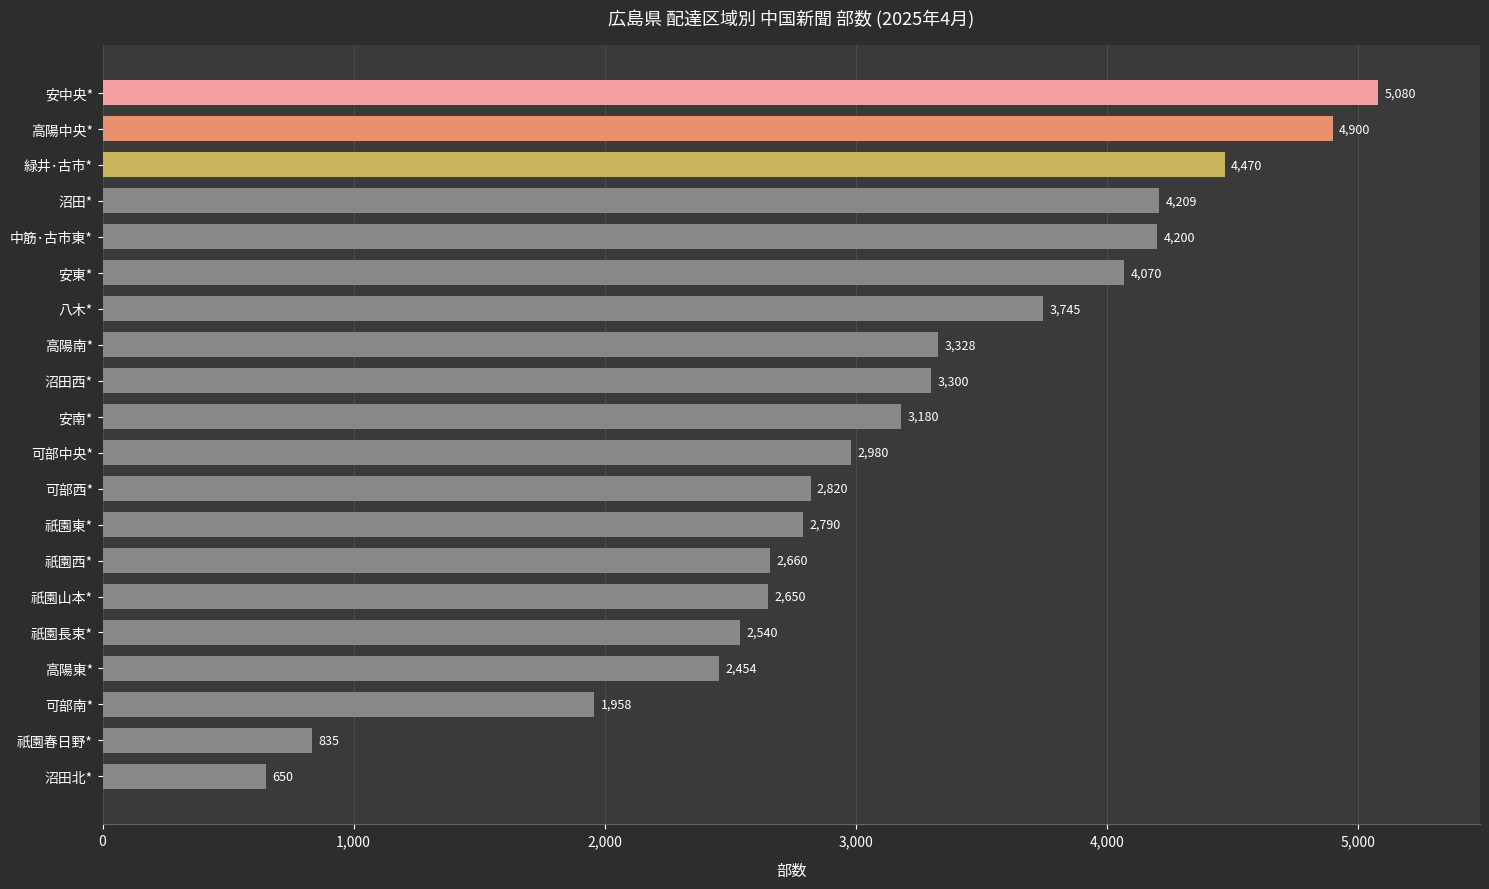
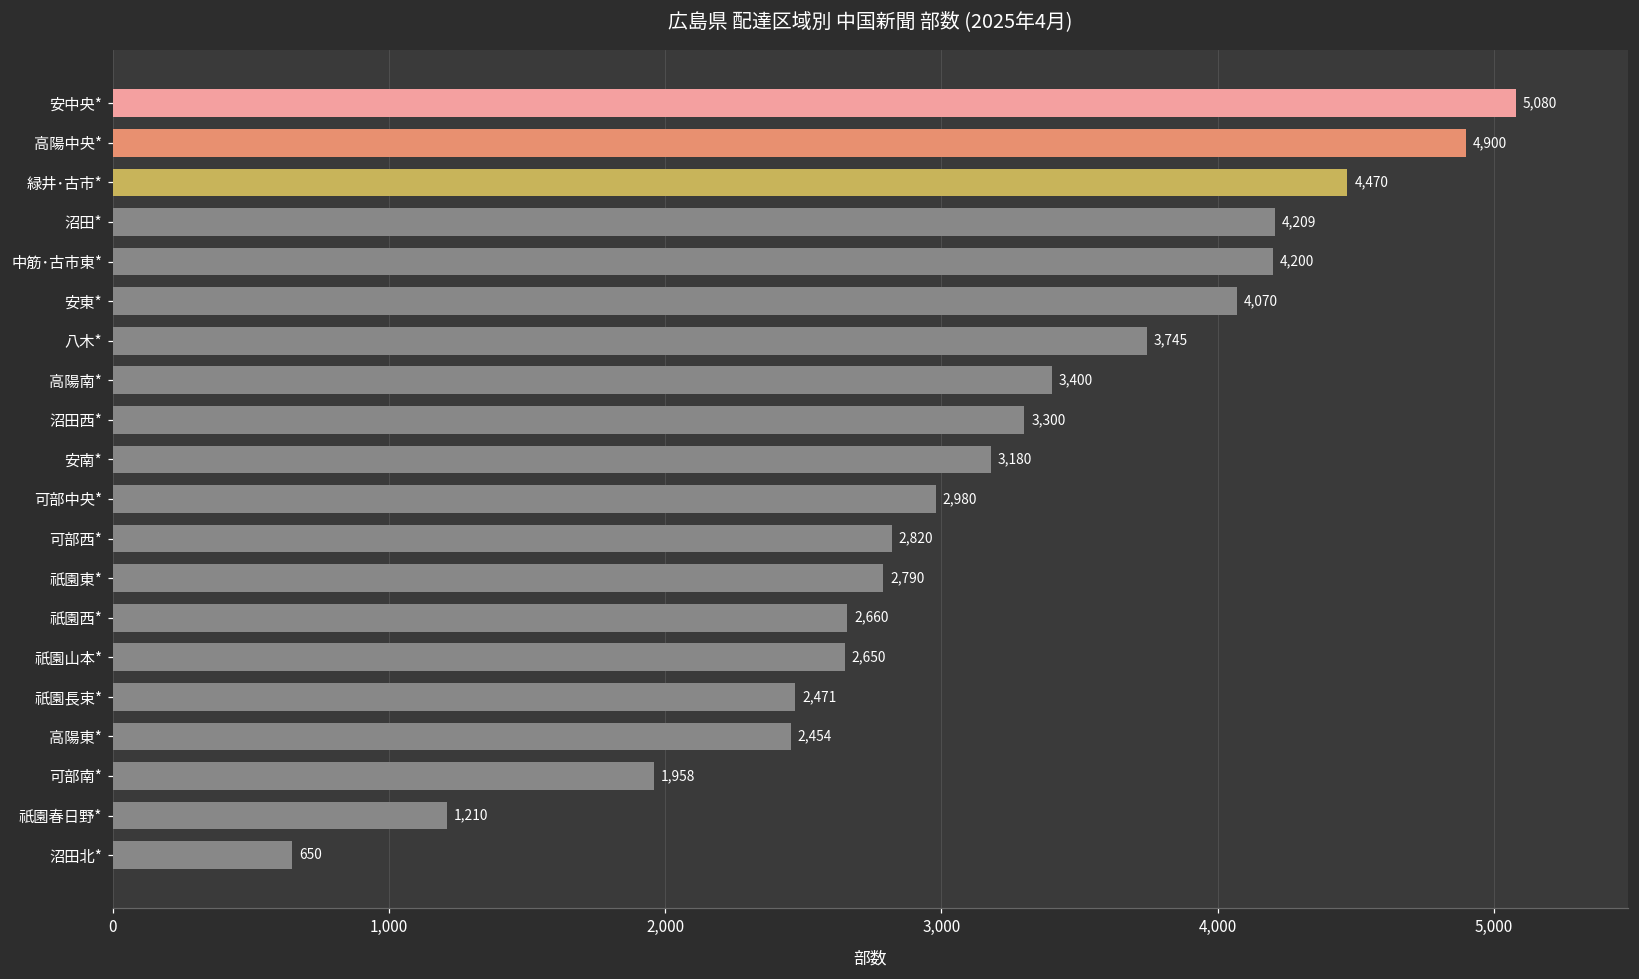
  {
    "安中央*": "5,080",
    "高陽中央*": "4,900",
    "緑井･古市*": "4,470",
    "沼田*": "4,209",
    "中筋･古市東*": "4,200",
    "安東*": "4,070",
    "八木*": "3,745",
-   "高陽南*": "3,328",
+   "高陽南*": "3,400",
    "沼田西*": "3,300",
    "安南*": "3,180",
    "可部中央*": "2,980",
    "可部西*": "2,820",
    "祇園東*": "2,790",
    "祇園西*": "2,660",
    "祇園山本*": "2,650",
-   "祇園長束*": "2,540",
+   "祇園長束*": "2,471",
    "高陽東*": "2,454",
    "可部南*": "1,958",
-   "祇園春日野*": "835",
+   "祇園春日野*": "1,210",
    "沼田北*": "650"
  }
